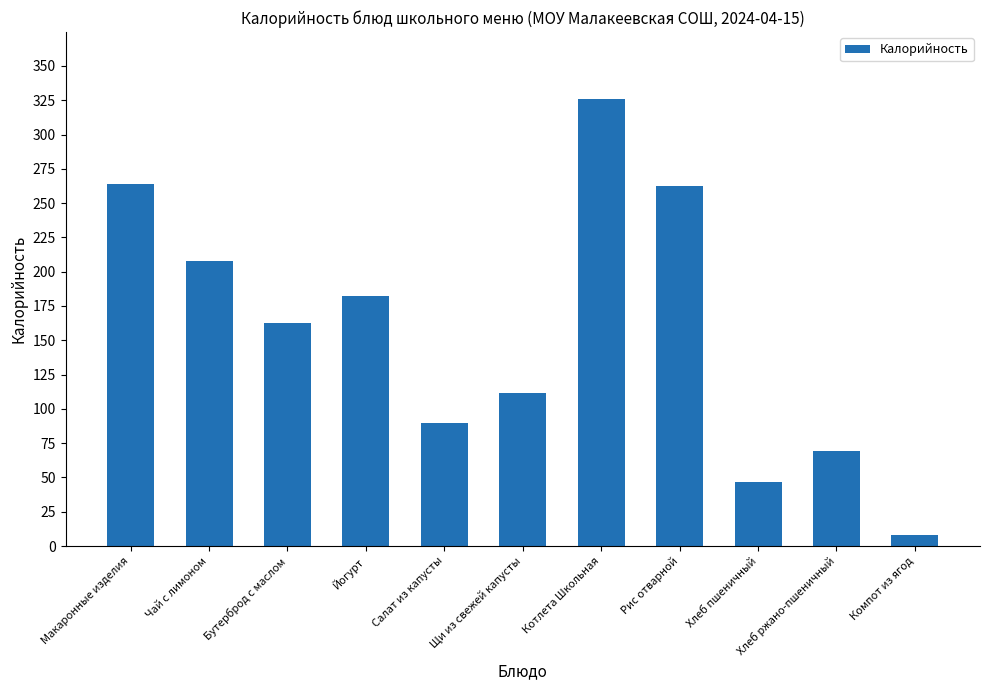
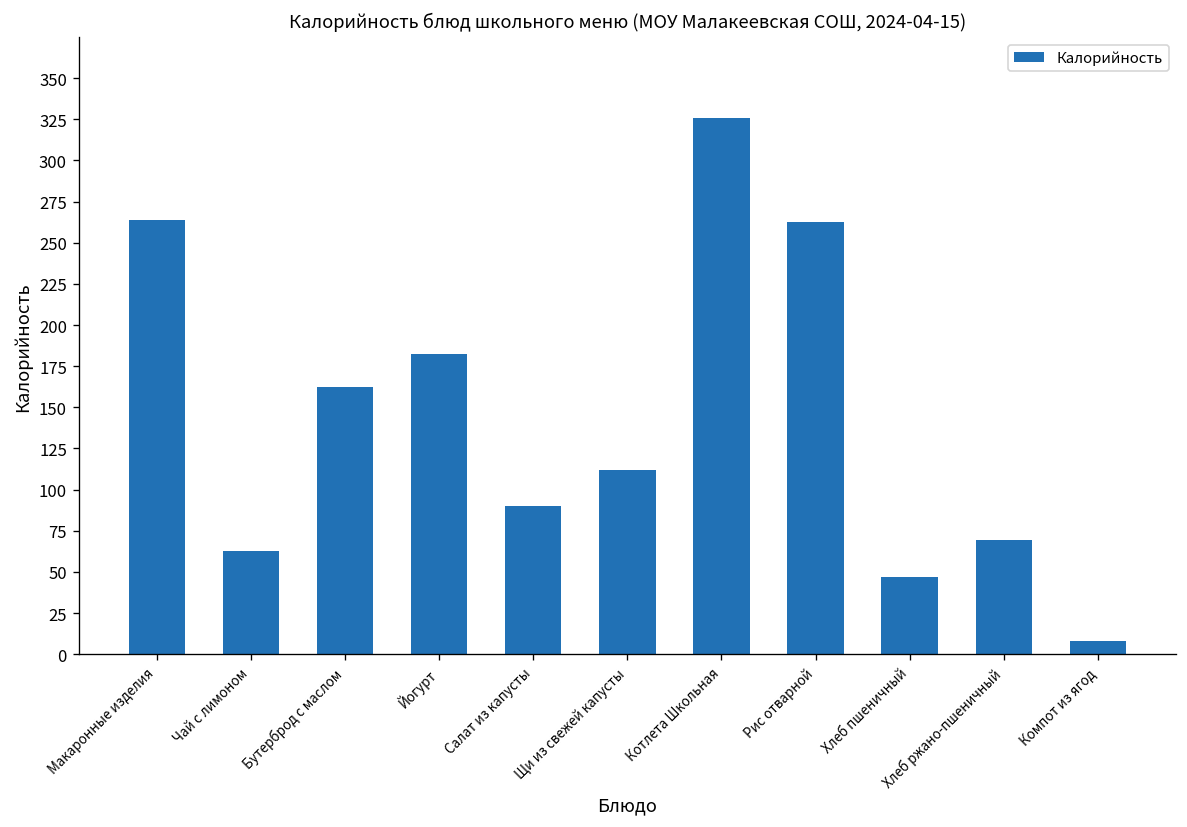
  {
    "Макаронные изделия": 264,
-   "Чай с лимоном": 208,
+   "Чай с лимоном": 62,
    "Бутерброд с маслом": 162,
    "Йогурт": 183,
    "Салат из капусты": 90,
    "Щи из свежей капусты": 112,
    "Котлета Школьная": 326,
    "Рис отварной": 262,
    "Хлеб пшеничный": 47,
    "Хлеб ржано-пшеничный": 70,
    "Компот из ягод": 8
  }
